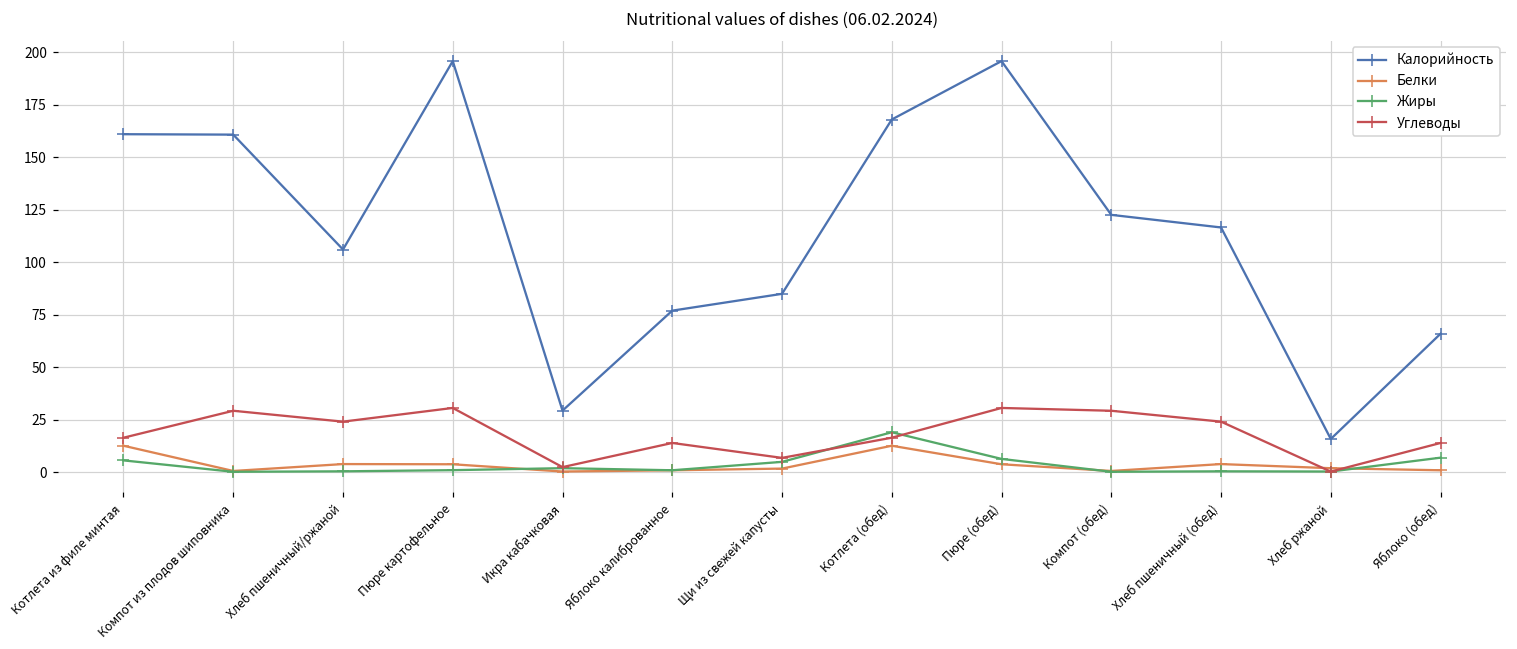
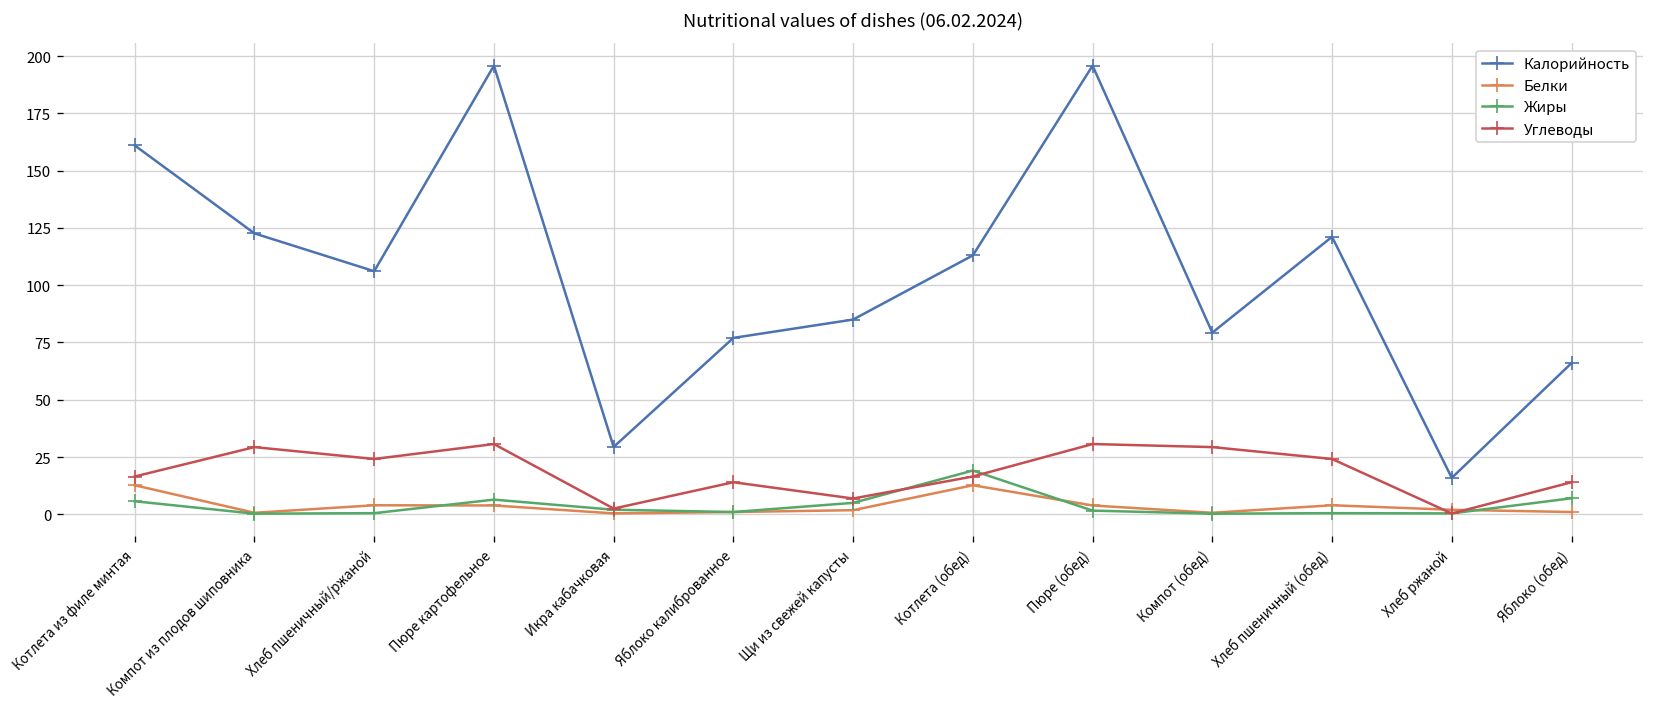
  {
    "Калорийность": {
      "Котлета из филе минтая": 161,
-     "Компот из плодов шиповника": 161,
+     "Компот из плодов шиповника": 123,
      "Хлеб пшеничный/ржаной": 106,
      "Пюре картофельное": 196,
      "Икра кабачковая": 29,
      "Яблоко калиброванное": 77,
      "Щи из свежей капусты": 85,
-     "Котлета (обед)": 168,
+     "Котлета (обед)": 113,
      "Пюре (обед)": 196,
-     "Компот (обед)": 123,
-     "Хлеб пшеничный (обед)": 117,
+     "Компот (обед)": 79,
+     "Хлеб пшеничный (обед)": 121,
      "Хлеб ржаной": 16,
      "Яблоко (обед)": 66
    },
    "Жиры": {
      "Котлета из филе минтая": 6,
      "Хлеб пшеничный/ржаной": 1,
-     "Пюре картофельное": 1,
+     "Пюре картофельное": 6,
      "Щи из свежей капусты": 5,
      "Котлета (обед)": 19,
-     "Пюре (обед)": 6,
+     "Пюре (обед)": 2,
      "Хлеб пшеничный (обед)": 1,
      "Яблоко (обед)": 7
    }
  }
